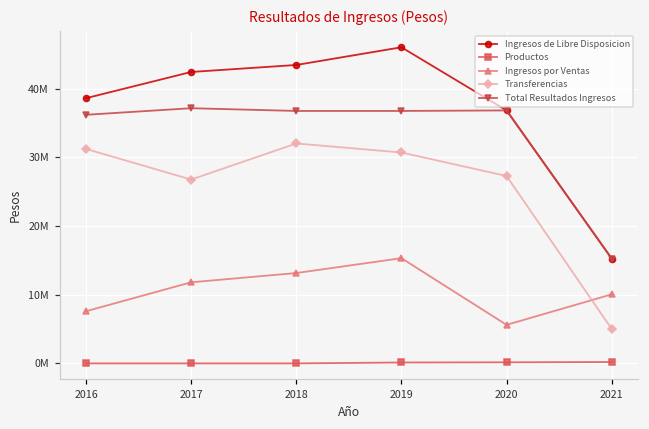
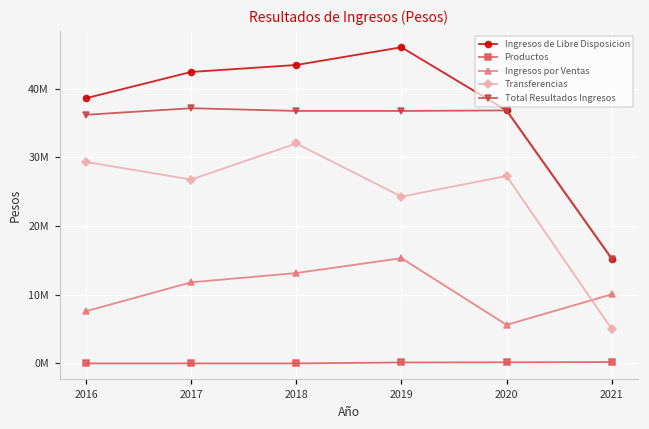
  {
    "Ingresos de Libre Disposicion": {
      "2016": 39000000,
      "2017": 42000000,
      "2018": 43000000,
      "2019": 46000000
    },
    "Transferencias": {
-     "2016": 31000000,
+     "2016": 29000000,
      "2017": 27000000,
      "2018": 32000000,
-     "2019": 31000000,
+     "2019": 24000000,
      "2020": 27000000,
      "2021": 5000000
    }
  }
